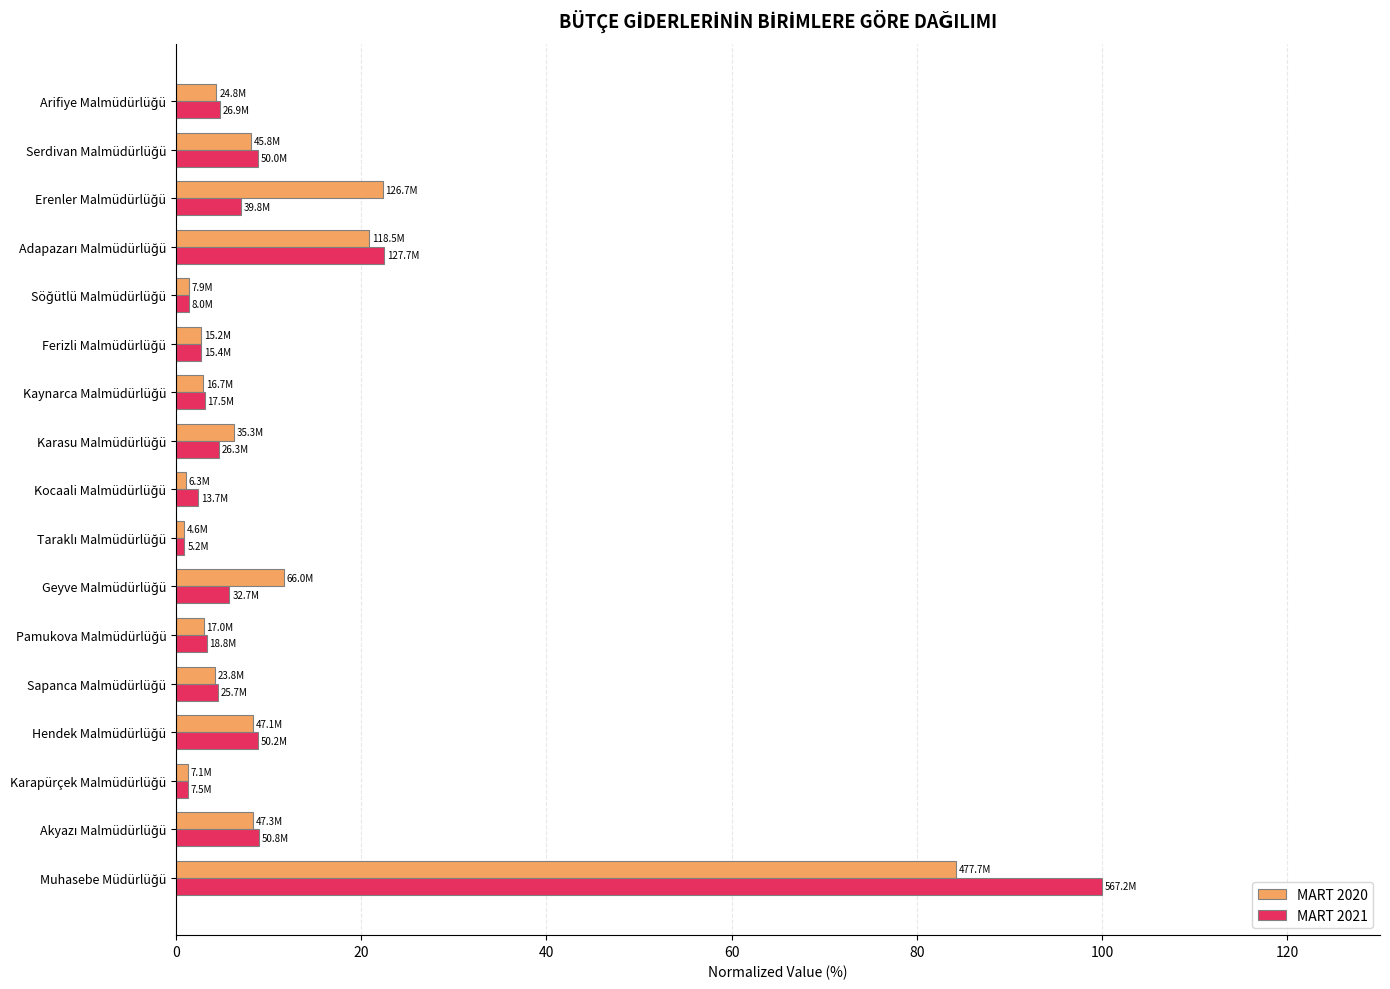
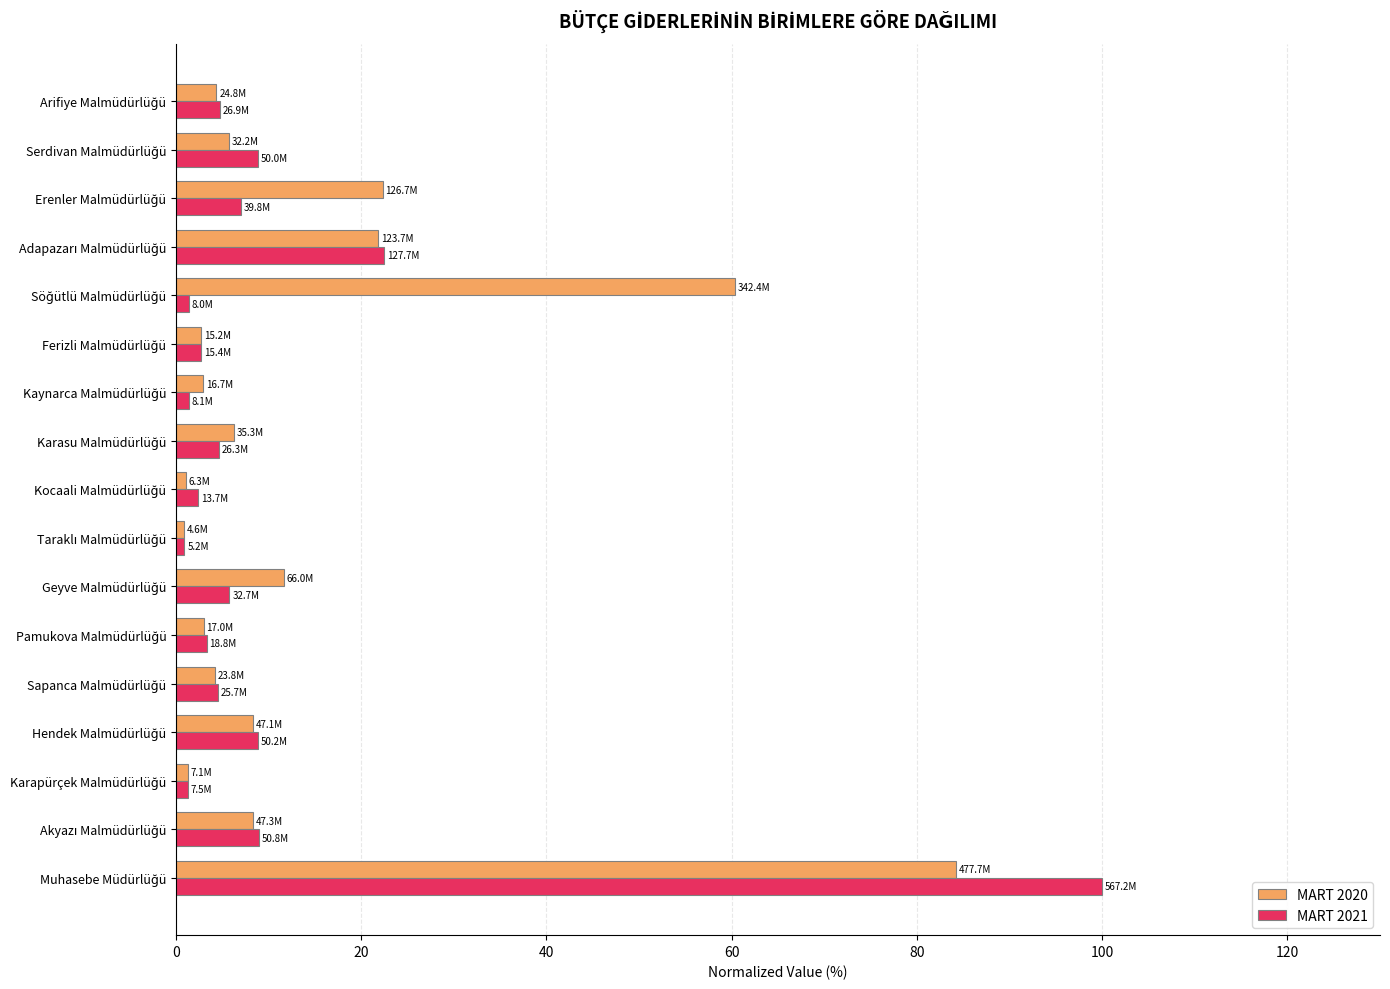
  {
    "MART 2020": {
-     "Serdivan Malmüdürlüğü": "45.8M",
-     "Adapazarı Malmüdürlüğü": "118.5M",
-     "Söğütlü Malmüdürlüğü": "7.9M"
+     "Serdivan Malmüdürlüğü": "32.2M",
+     "Adapazarı Malmüdürlüğü": "123.7M",
+     "Söğütlü Malmüdürlüğü": "342.4M"
    },
    "MART 2021": {
-     "Kaynarca Malmüdürlüğü": "17.5M"
+     "Kaynarca Malmüdürlüğü": "8.1M"
    }
  }
